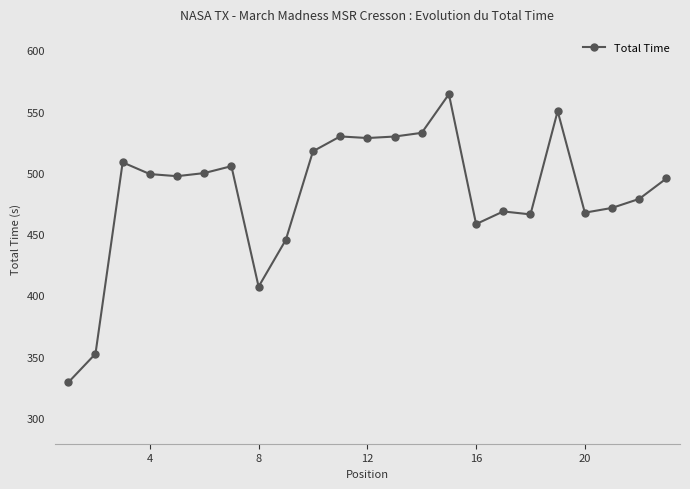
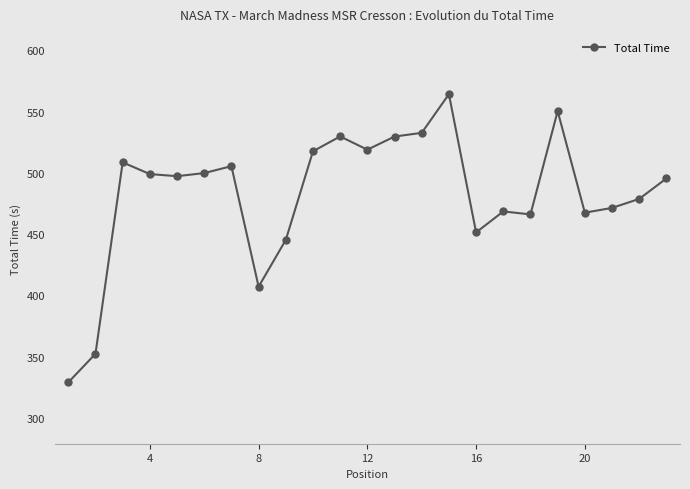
  {
    "4": 499,
    "8": 407,
-   "12": 528,
-   "16": 458,
+   "12": 519,
+   "16": 451,
    "20": 468
  }
